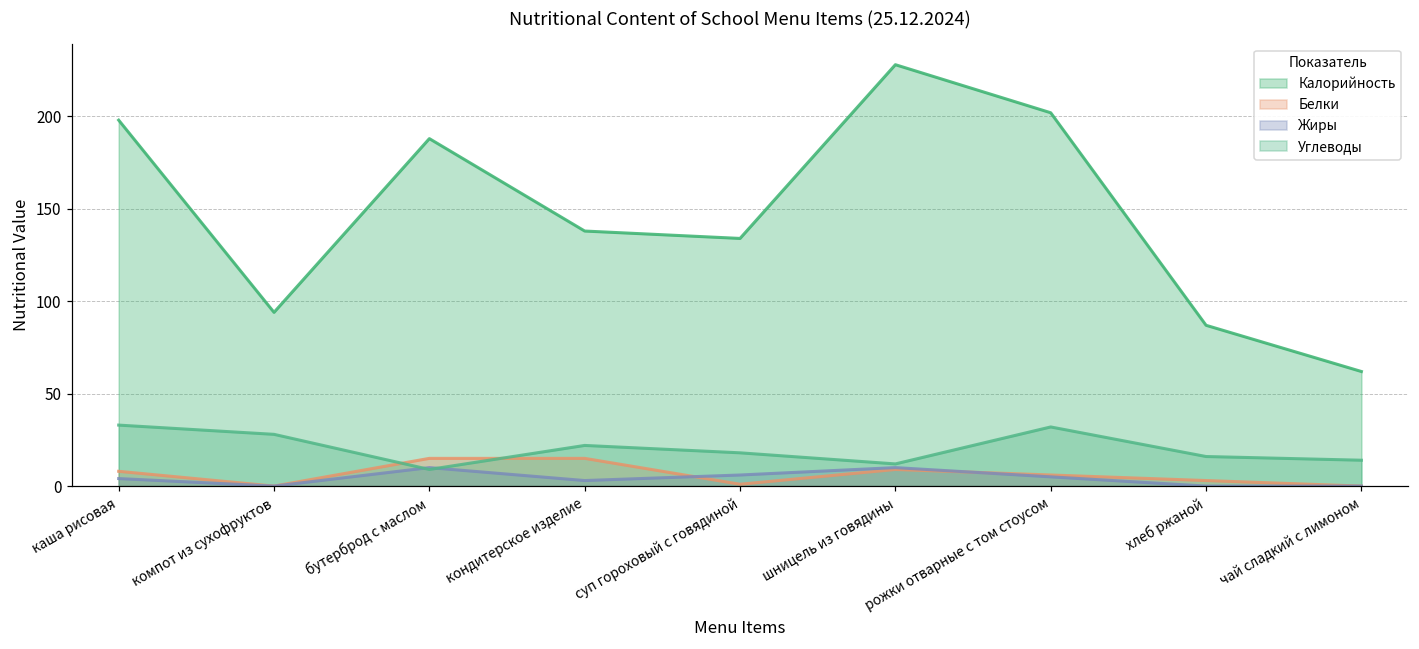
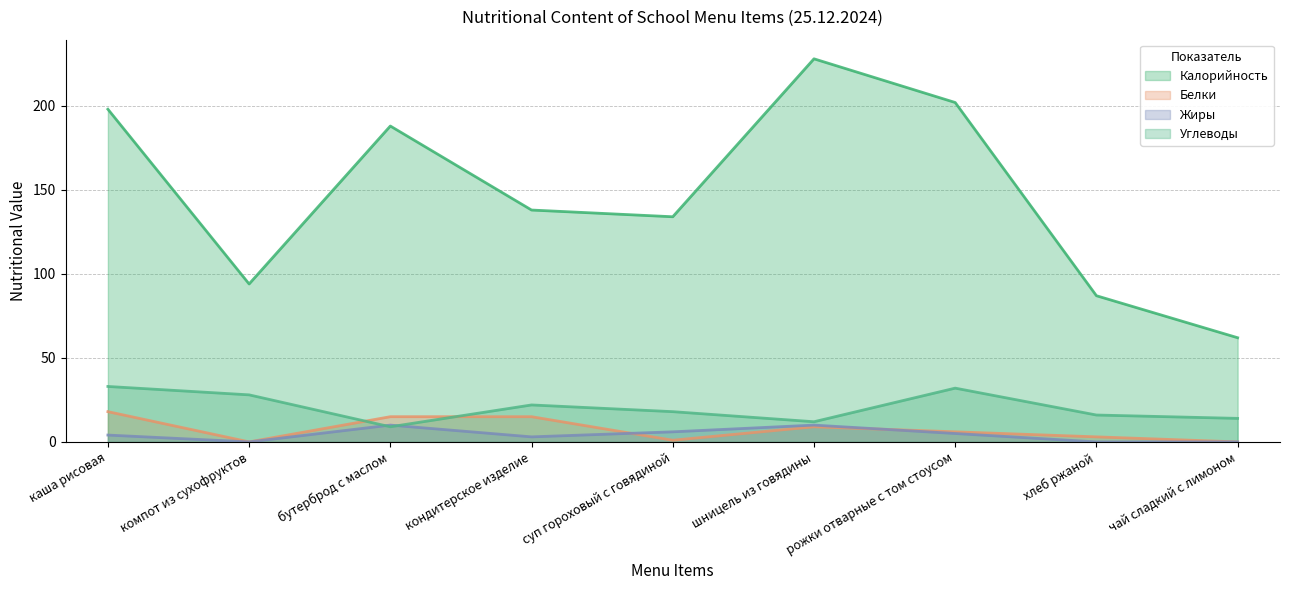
  {
    "Белки": {
-     "каша рисовая": 8,
+     "каша рисовая": 18,
      "бутерброд с маслом": 15,
      "кондитерское изделие": 15,
      "суп гороховый с говядиной": 1,
      "хлеб ржаной": 3
    }
  }
